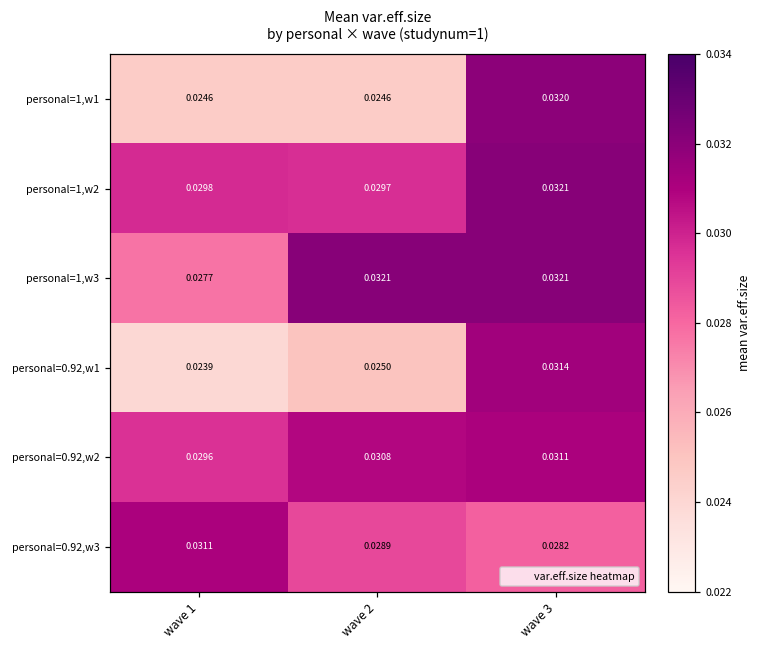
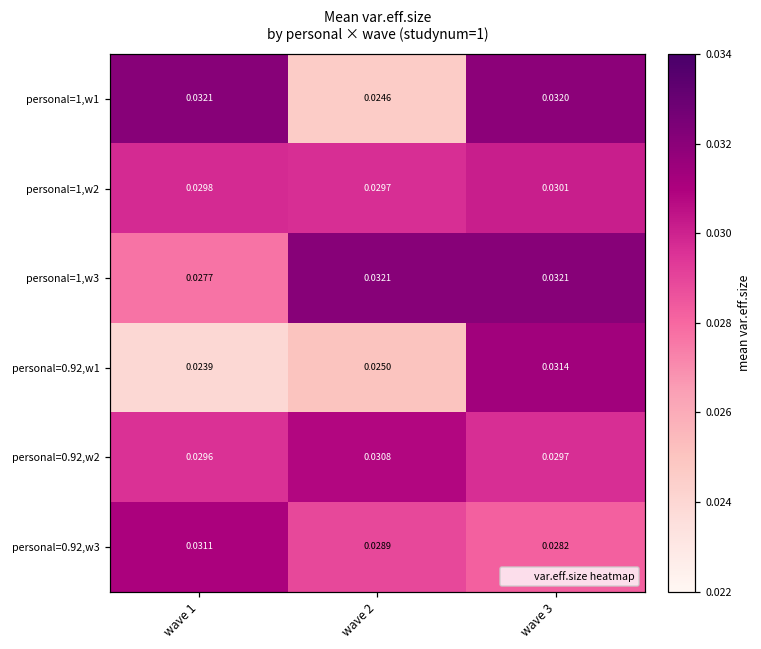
  {
    "personal=1,w1": {
-     "wave 1": 0.0246,
+     "wave 1": 0.0321,
      "wave 2": 0.0246,
      "wave 3": 0.0320
    },
    "personal=1,w2": {
      "wave 1": 0.0298,
      "wave 2": 0.0297,
-     "wave 3": 0.0321
+     "wave 3": 0.0301
    },
    "personal=1,w3": {
      "wave 1": 0.0277,
      "wave 2": 0.0321,
      "wave 3": 0.0321
    },
    "personal=0.92,w1": {
      "wave 1": 0.0239,
      "wave 2": 0.0250,
      "wave 3": 0.0314
    },
    "personal=0.92,w2": {
      "wave 1": 0.0296,
      "wave 2": 0.0308,
-     "wave 3": 0.0311
+     "wave 3": 0.0297
    },
    "personal=0.92,w3": {
      "wave 1": 0.0311,
      "wave 2": 0.0289,
      "wave 3": 0.0282
    }
  }
